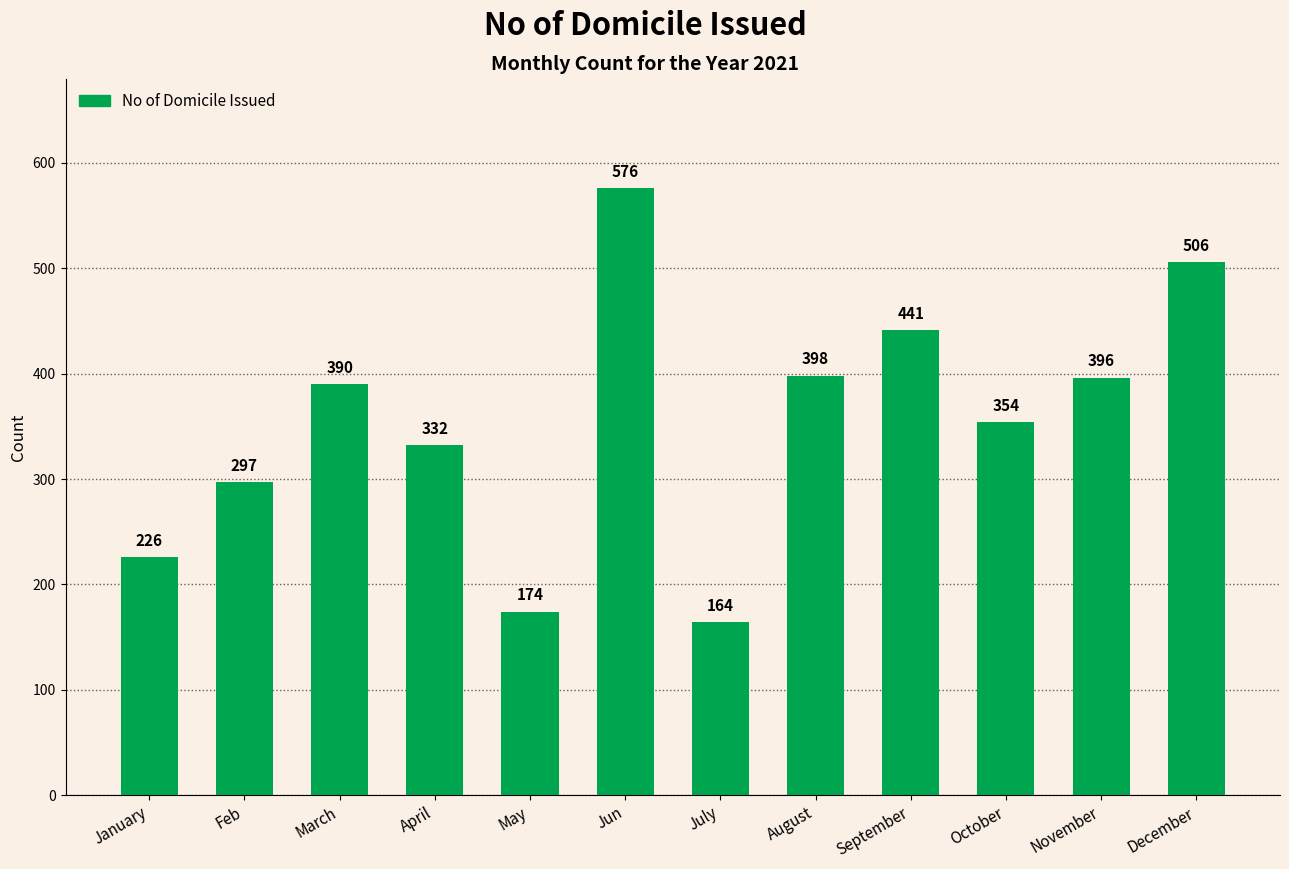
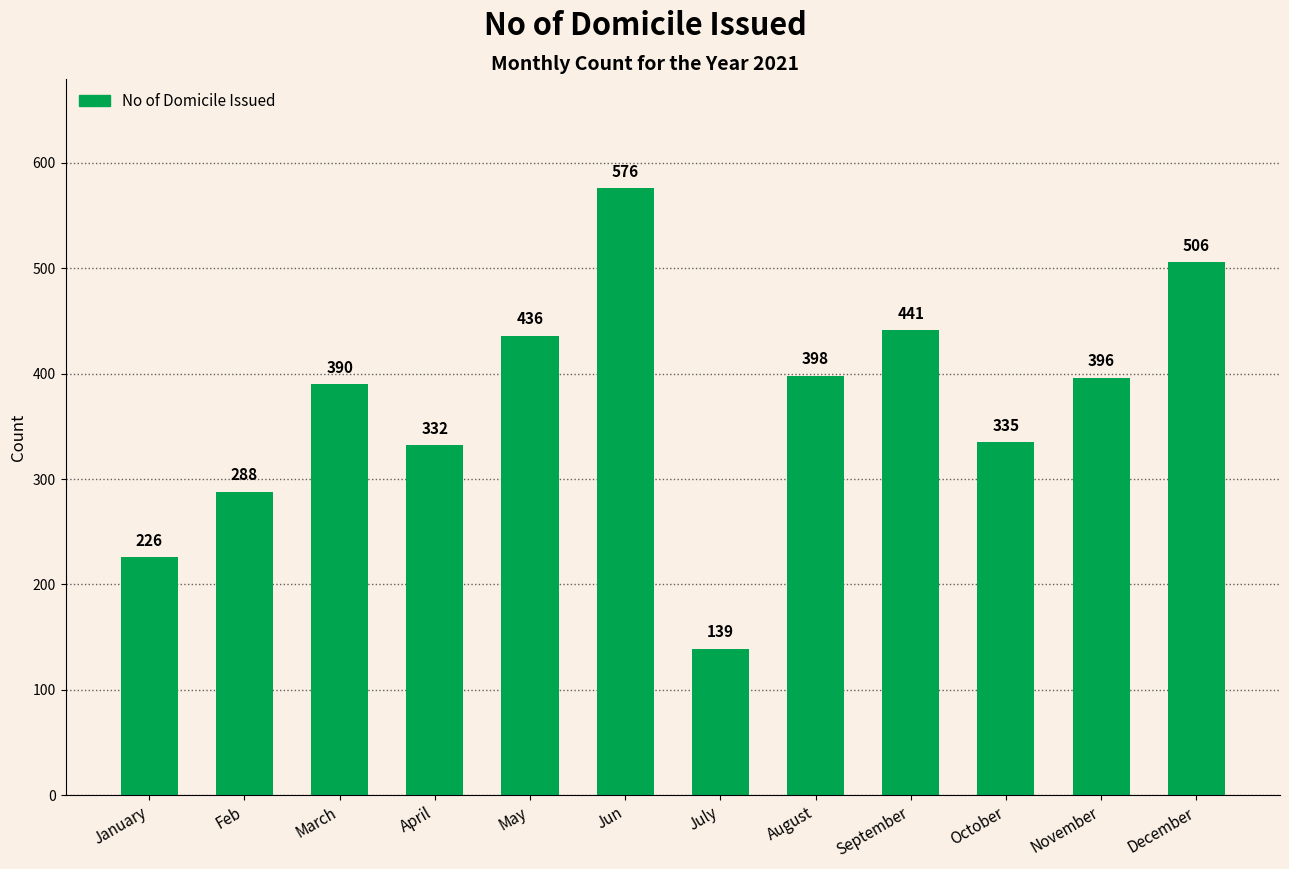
  {
    "January": 226,
-   "Feb": 297,
+   "Feb": 288,
    "March": 390,
    "April": 332,
-   "May": 174,
+   "May": 436,
    "Jun": 576,
-   "July": 164,
+   "July": 139,
    "August": 398,
    "September": 441,
-   "October": 354,
+   "October": 335,
    "November": 396,
    "December": 506
  }
